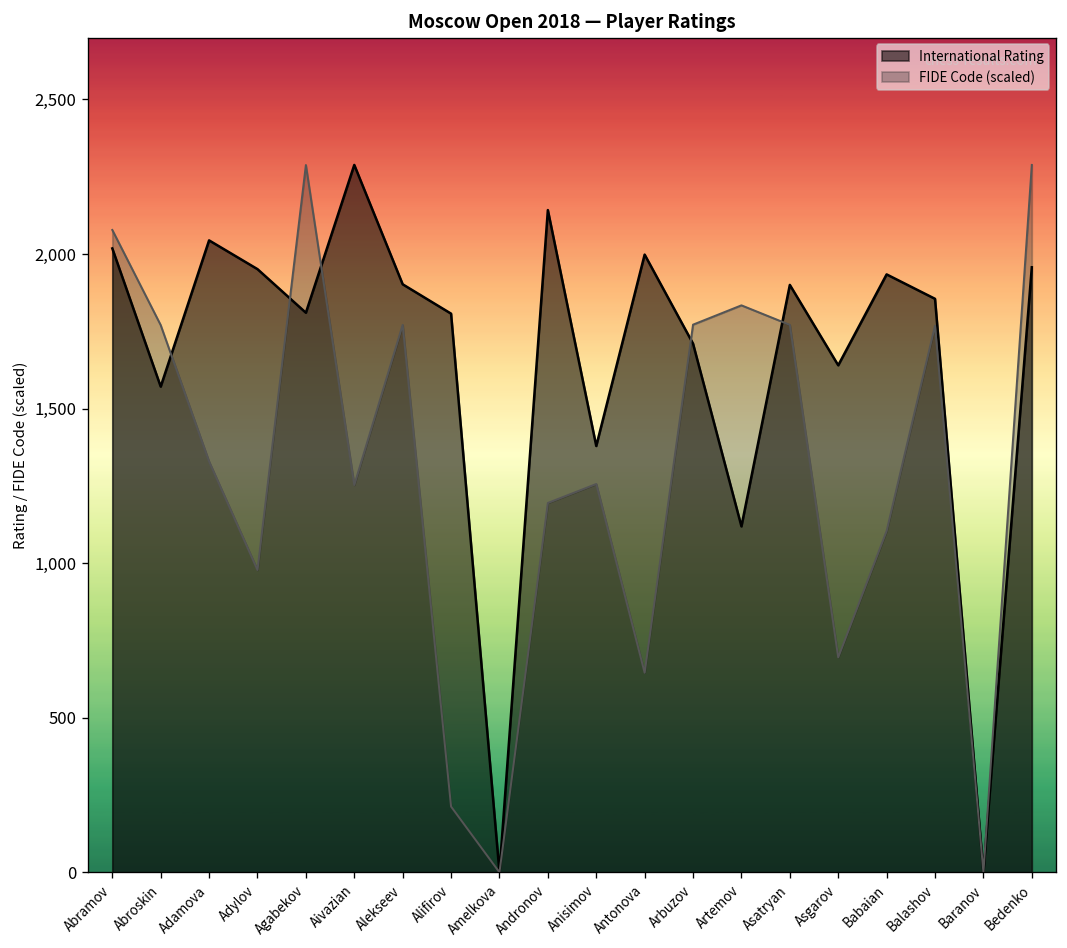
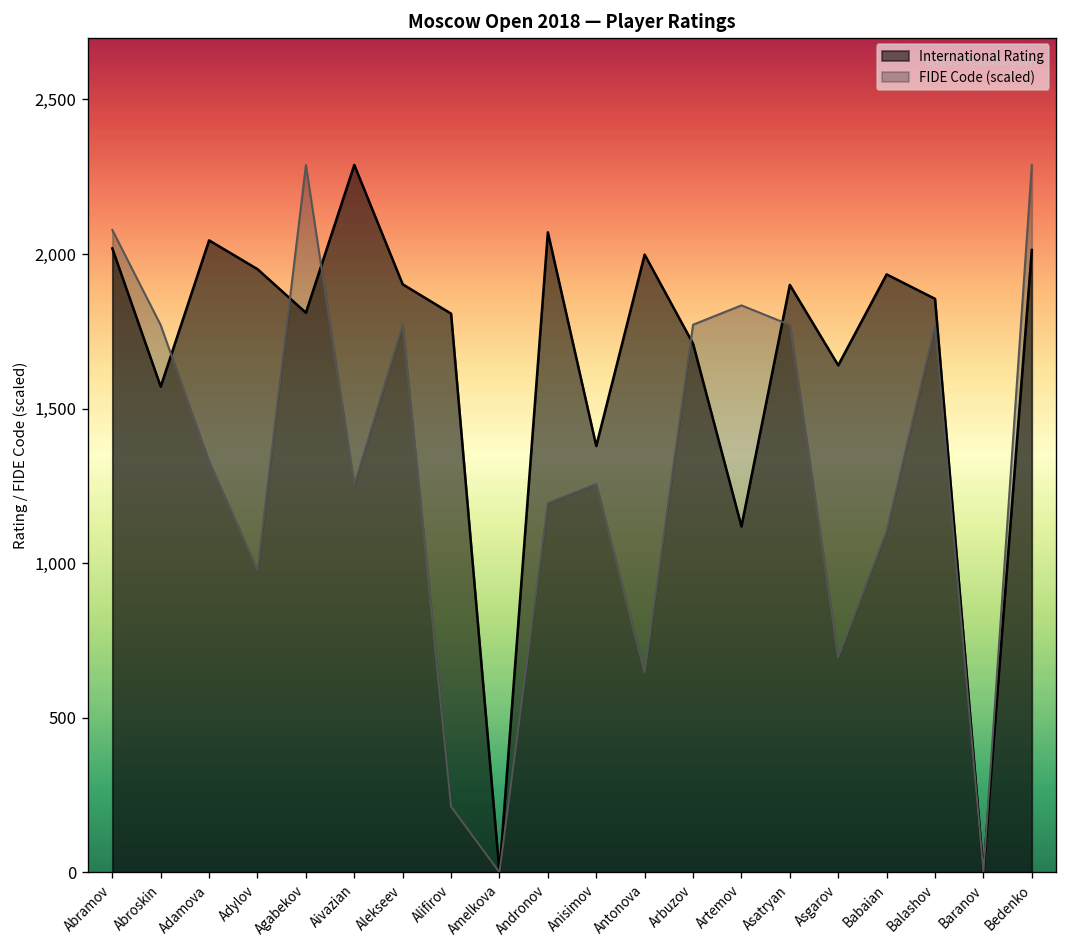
  {
    "International Rating": {
      "Abramov": "2,020",
      "Abroskin": "1,570",
      "Adamova": "2,040",
      "Adylov": "1,950",
      "Agabekov": "1,810",
      "Aivazian": "2,290",
      "Alekseev": "1,900",
      "Alifirov": "1,810",
-     "Andronov": "2,140",
+     "Andronov": "2,070",
      "Anisimov": "1,380",
      "Antonova": "2,000",
      "Arbuzov": "1,710",
      "Artemov": "1,120",
      "Asatryan": "1,900",
      "Asgarov": "1,640",
      "Babaian": "1,930",
      "Balashov": "1,860",
-     "Bedenko": "1,960"
+     "Bedenko": "2,010"
    },
    "FIDE Code (scaled)": {
      "Abramov": "2,080",
      "Abroskin": "1,770",
      "Adamova": "1,330",
      "Adylov": "980",
      "Agabekov": "2,290",
      "Aivazian": "1,250",
      "Alekseev": "1,770",
      "Alifirov": "210",
      "Andronov": "1,190",
      "Anisimov": "1,260",
      "Antonova": "650",
      "Arbuzov": "1,770",
      "Artemov": "1,830",
      "Asatryan": "1,770",
      "Asgarov": "700",
      "Babaian": "1,100",
      "Balashov": "1,770",
      "Bedenko": "2,290"
    }
  }
